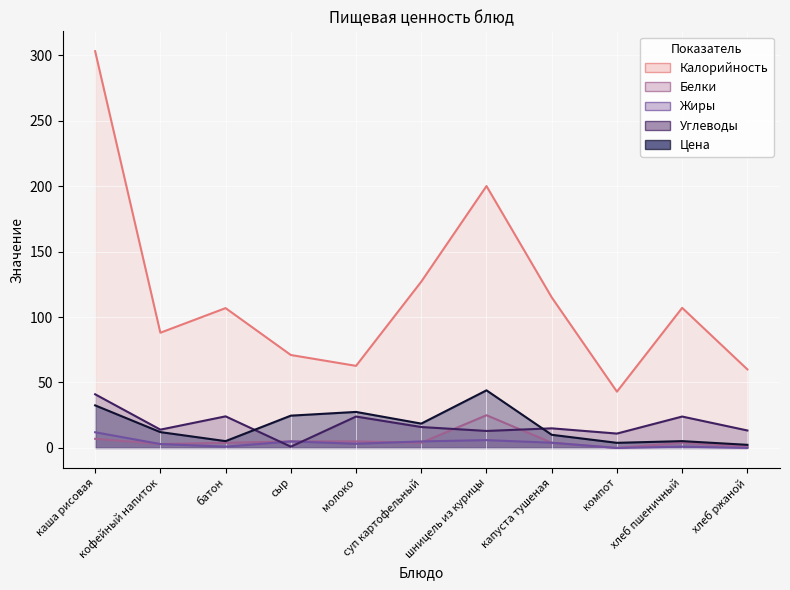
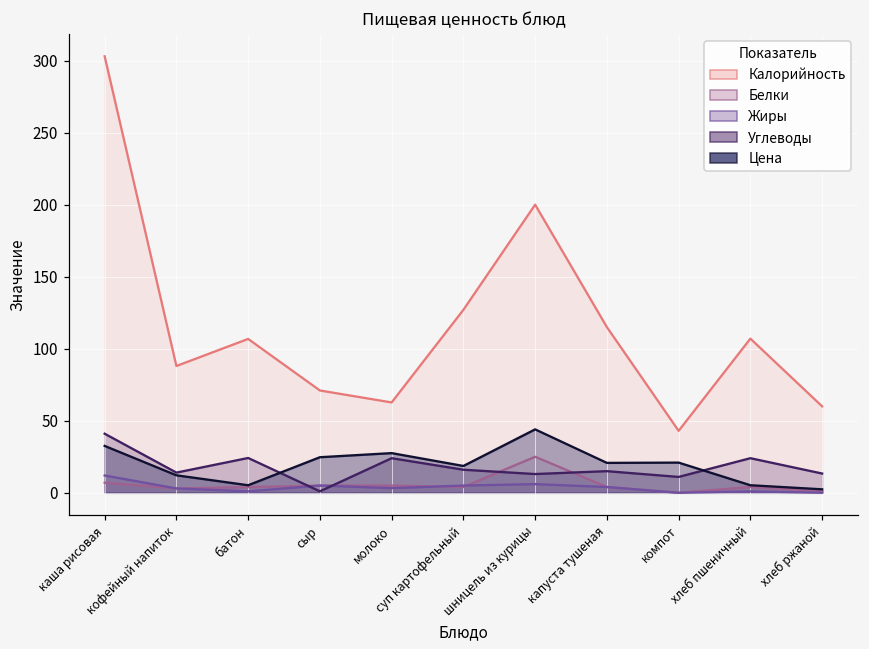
  {
    "Цена": {
      "каша рисовая": 33,
      "сыр": 25,
      "молоко": 28,
      "суп картофельный": 19,
      "шницель из курицы": 44,
-     "капуста тушеная": 10,
-     "компот": 4
+     "капуста тушеная": 21,
+     "компот": 21
    }
  }
